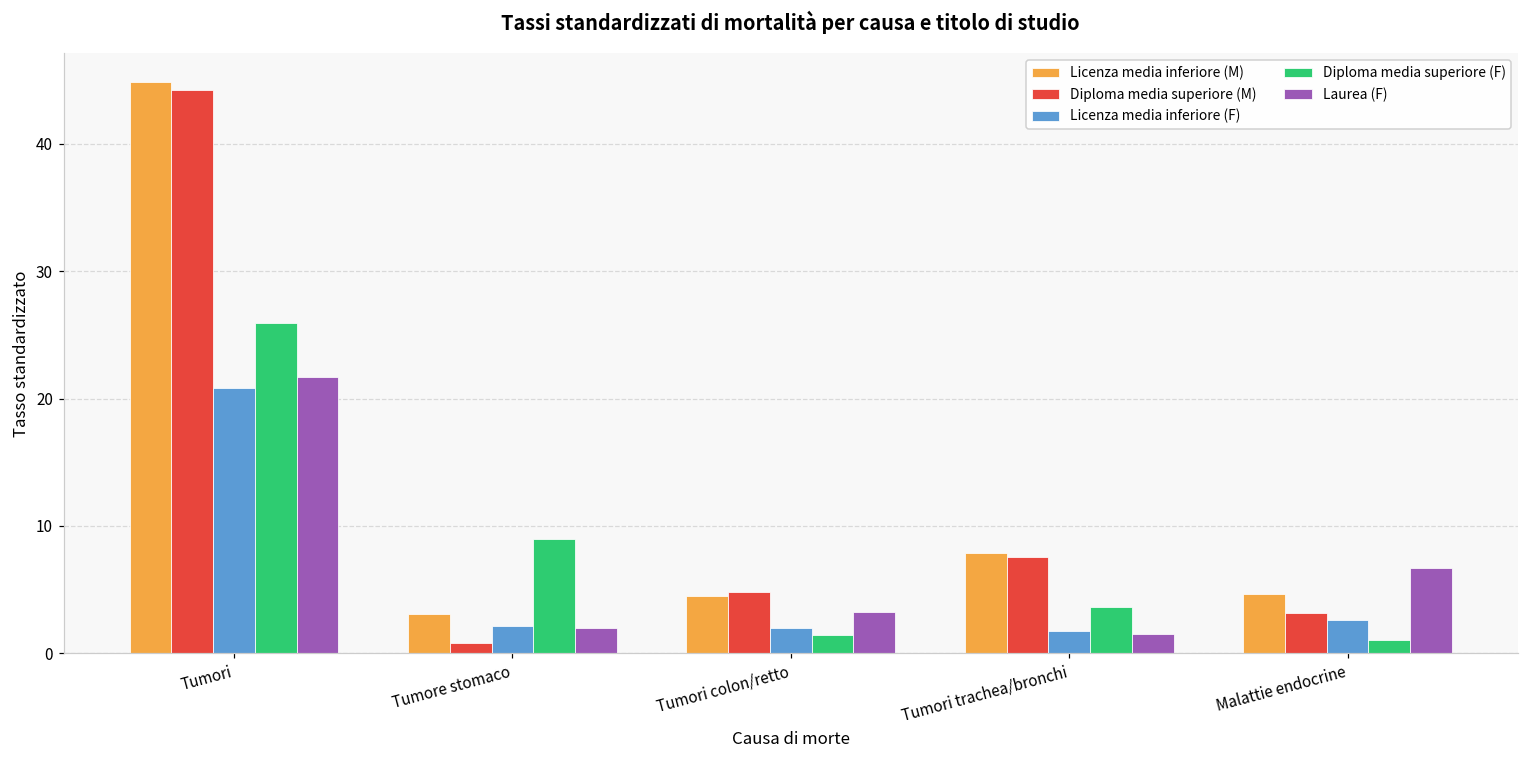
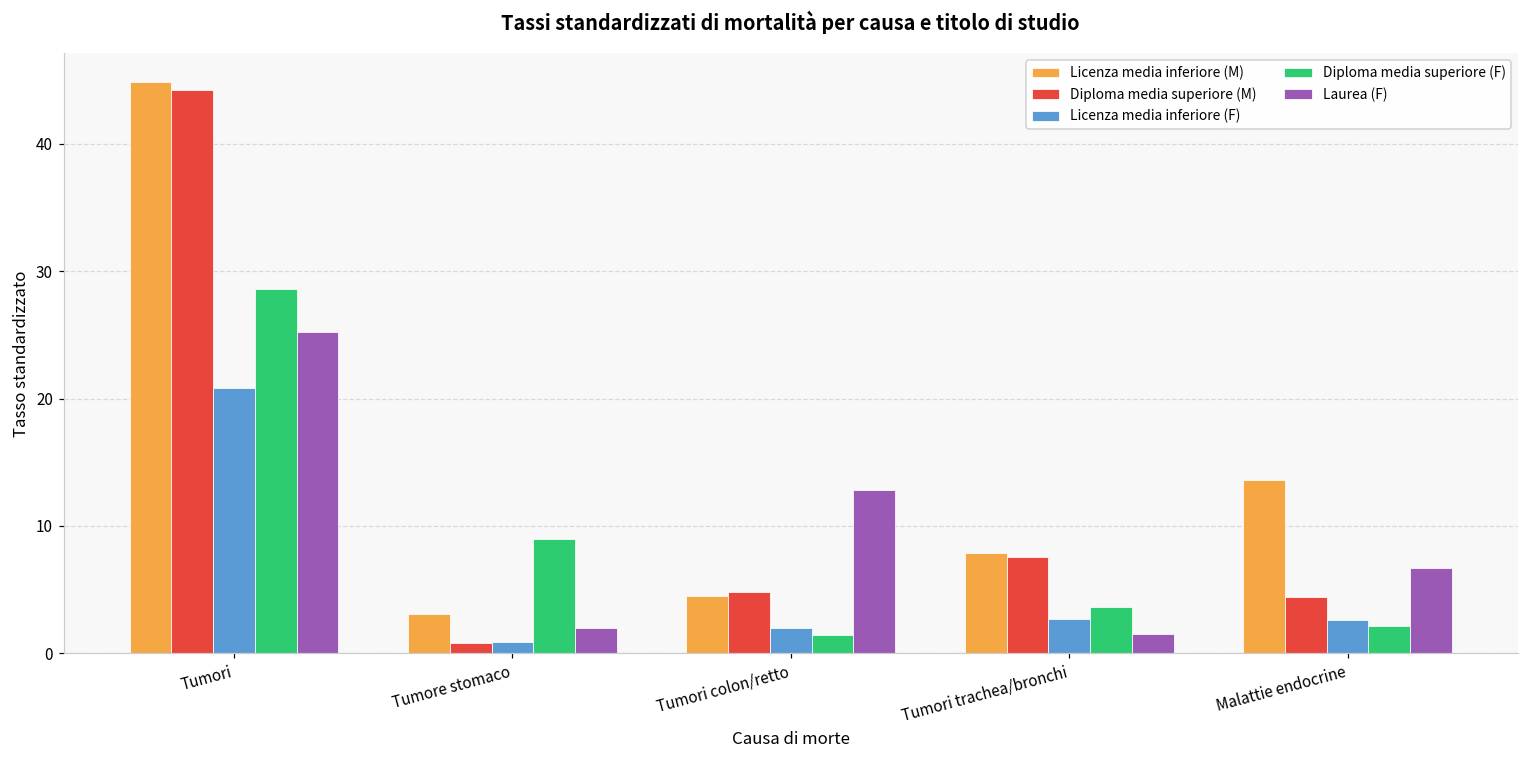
  {
    "Licenza media inferiore (M)": {
      "Tumori": 44.9,
      "Tumore stomaco": 3.1,
      "Tumori colon/retto": 4.5,
      "Tumori trachea/bronchi": 7.9,
-     "Malattie endocrine": 4.6
+     "Malattie endocrine": 13.6
    },
    "Diploma media superiore (M)": {
      "Tumori": 44.2,
      "Tumore stomaco": 0.8,
      "Tumori colon/retto": 4.8,
      "Tumori trachea/bronchi": 7.6,
-     "Malattie endocrine": 3.2
+     "Malattie endocrine": 4.5
    },
    "Licenza media inferiore (F)": {
      "Tumori": 20.8,
-     "Tumore stomaco": 2.2,
+     "Tumore stomaco": 0.9,
      "Tumori colon/retto": 2.0,
-     "Tumori trachea/bronchi": 1.8,
+     "Tumori trachea/bronchi": 2.7,
      "Malattie endocrine": 2.6
    },
    "Diploma media superiore (F)": {
-     "Tumori": 26.0,
+     "Tumori": 28.6,
      "Tumore stomaco": 9.0,
      "Tumori colon/retto": 1.4,
      "Tumori trachea/bronchi": 3.7,
-     "Malattie endocrine": 1.1
+     "Malattie endocrine": 2.2
    },
    "Laurea (F)": {
-     "Tumori": 21.7,
+     "Tumori": 25.3,
      "Tumore stomaco": 2.0,
-     "Tumori colon/retto": 3.2,
+     "Tumori colon/retto": 12.8,
      "Tumori trachea/bronchi": 1.5,
      "Malattie endocrine": 6.7
    }
  }
